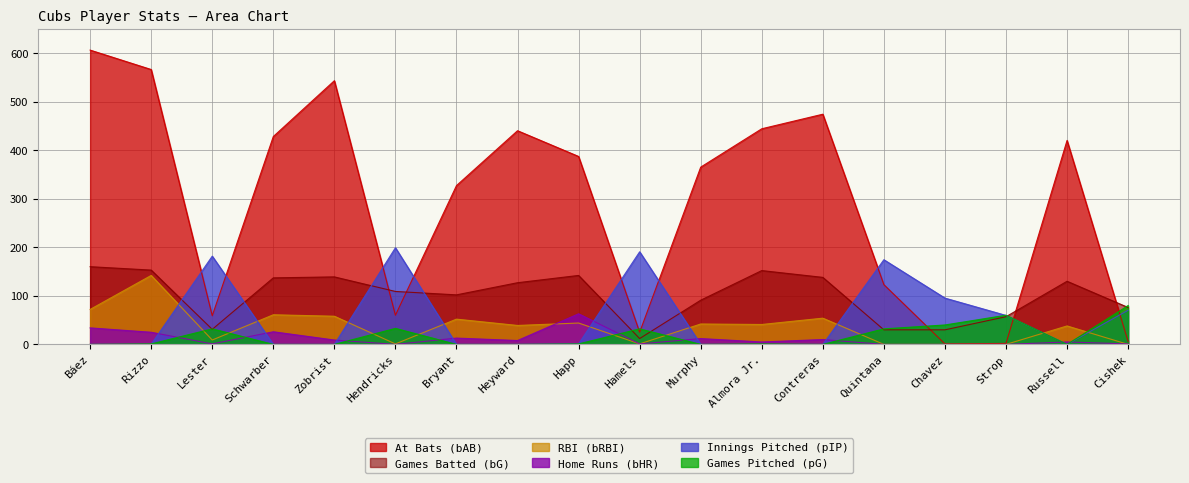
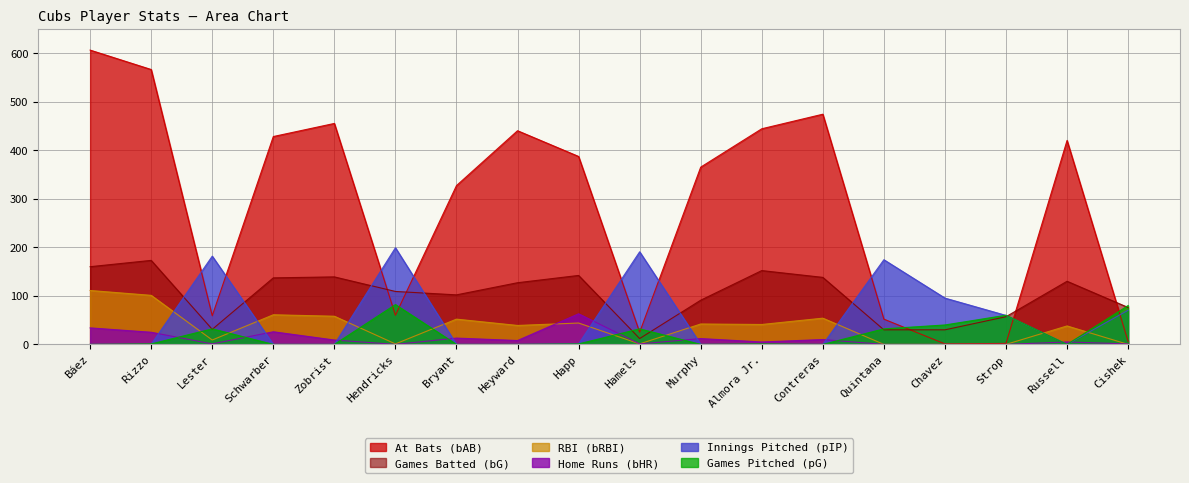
  {
    "At Bats (bAB)": {
      "Báez": 610,
      "Rizzo": 570,
      "Lester": 60,
      "Schwarber": 430,
-     "Zobrist": 540,
+     "Zobrist": 460,
      "Hendricks": 60,
      "Bryant": 330,
      "Heyward": 440,
      "Happ": 390,
      "Hamels": 30,
      "Murphy": 370,
      "Almora Jr.": 440,
      "Contreras": 470,
-     "Quintana": 120,
+     "Quintana": 50,
      "Russell": 420
    },
    "Games Batted (bG)": {
      "Báez": 160,
-     "Rizzo": 150,
+     "Rizzo": 170,
      "Schwarber": 140,
      "Zobrist": 140,
      "Hendricks": 110,
      "Bryant": 100,
      "Heyward": 130,
      "Happ": 140,
      "Hamels": 10,
      "Murphy": 90,
      "Almora Jr.": 150,
      "Contreras": 140,
      "Chavez": 30,
      "Russell": 130
    },
    "RBI (bRBI)": {
-     "Báez": 70,
-     "Rizzo": 140,
+     "Báez": 110,
+     "Rizzo": 100,
      "Lester": 10,
      "Schwarber": 60,
      "Zobrist": 60,
      "Bryant": 50,
      "Heyward": 40,
      "Happ": 40,
      "Murphy": 40,
      "Almora Jr.": 40,
      "Contreras": 50,
      "Russell": 40
    },
    "Home Runs (bHR)": {
      "Báez": 30,
      "Rizzo": 30,
      "Lester": 0,
      "Schwarber": 30,
      "Zobrist": 10,
      "Bryant": 10,
      "Heyward": 10,
      "Happ": 60,
      "Murphy": 10,
      "Contreras": 10
    },
    "Innings Pitched (pIP)": {
      "Lester": 180,
      "Hendricks": 200,
      "Hamels": 190,
      "Quintana": 170,
      "Chavez": 100,
      "Cishek": 70
    },
    "Games Pitched (pG)": {
-     "Hendricks": 30,
+     "Hendricks": 80,
      "Hamels": 30,
      "Chavez": 40
    }
  }
